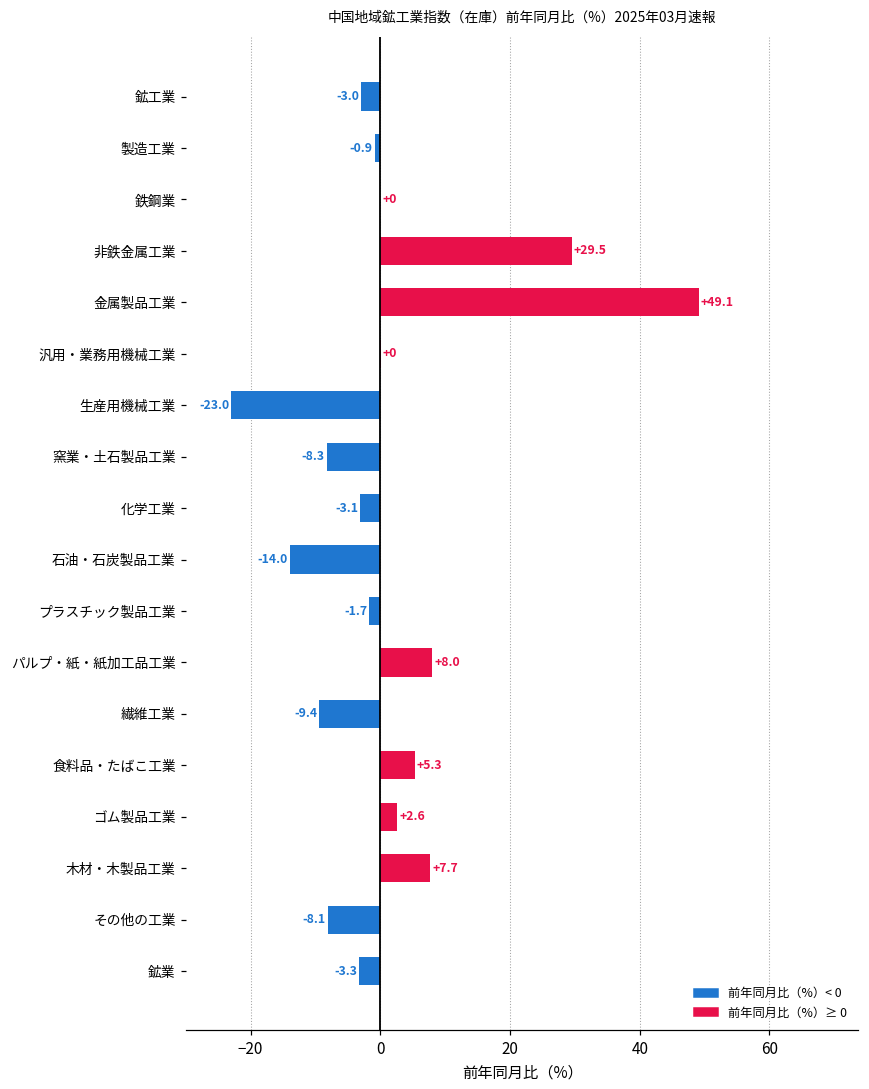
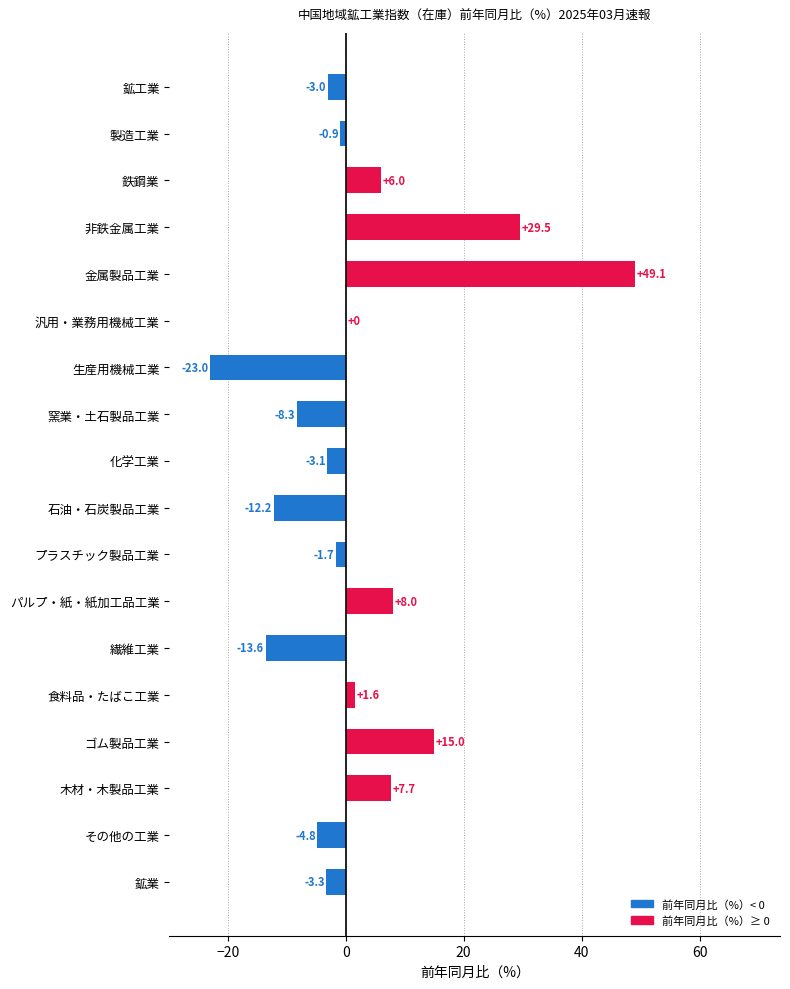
  {
    "鉱工業": "-3.0",
    "製造工業": "-0.9",
-   "鉄鋼業": "+0",
+   "鉄鋼業": "+6.0",
    "非鉄金属工業": "+29.5",
    "金属製品工業": "+49.1",
    "汎用・業務用機械工業": "+0",
    "生産用機械工業": "-23.0",
    "窯業・土石製品工業": "-8.3",
    "化学工業": "-3.1",
-   "石油・石炭製品工業": "-14.0",
+   "石油・石炭製品工業": "-12.2",
    "プラスチック製品工業": "-1.7",
    "パルプ・紙・紙加工品工業": "+8.0",
-   "繊維工業": "-9.4",
-   "食料品・たばこ工業": "+5.3",
-   "ゴム製品工業": "+2.6",
+   "繊維工業": "-13.6",
+   "食料品・たばこ工業": "+1.6",
+   "ゴム製品工業": "+15.0",
    "木材・木製品工業": "+7.7",
-   "その他の工業": "-8.1",
+   "その他の工業": "-4.8",
    "鉱業": "-3.3"
  }
